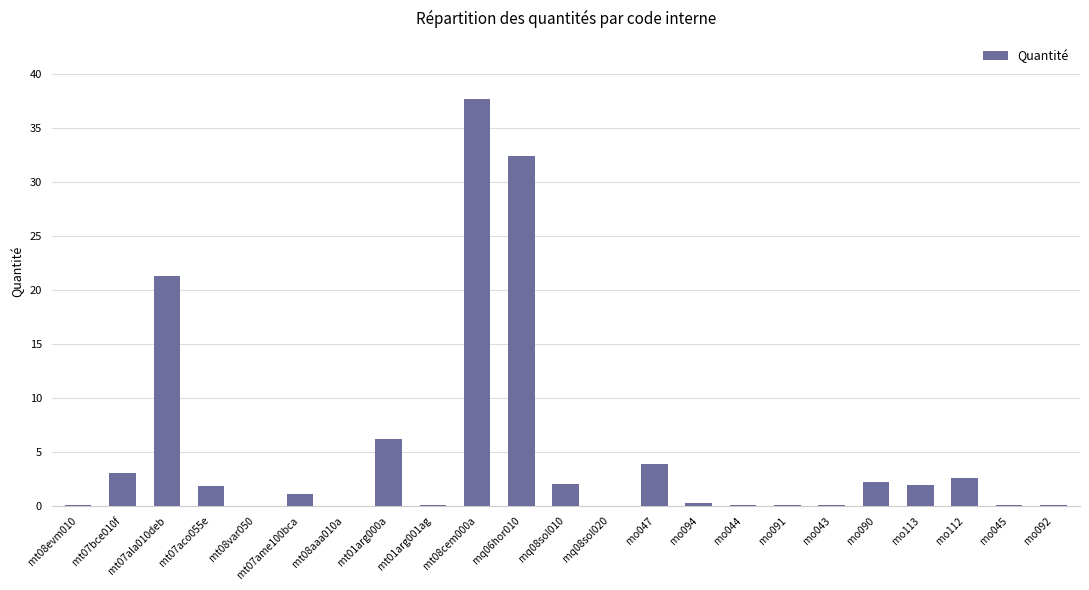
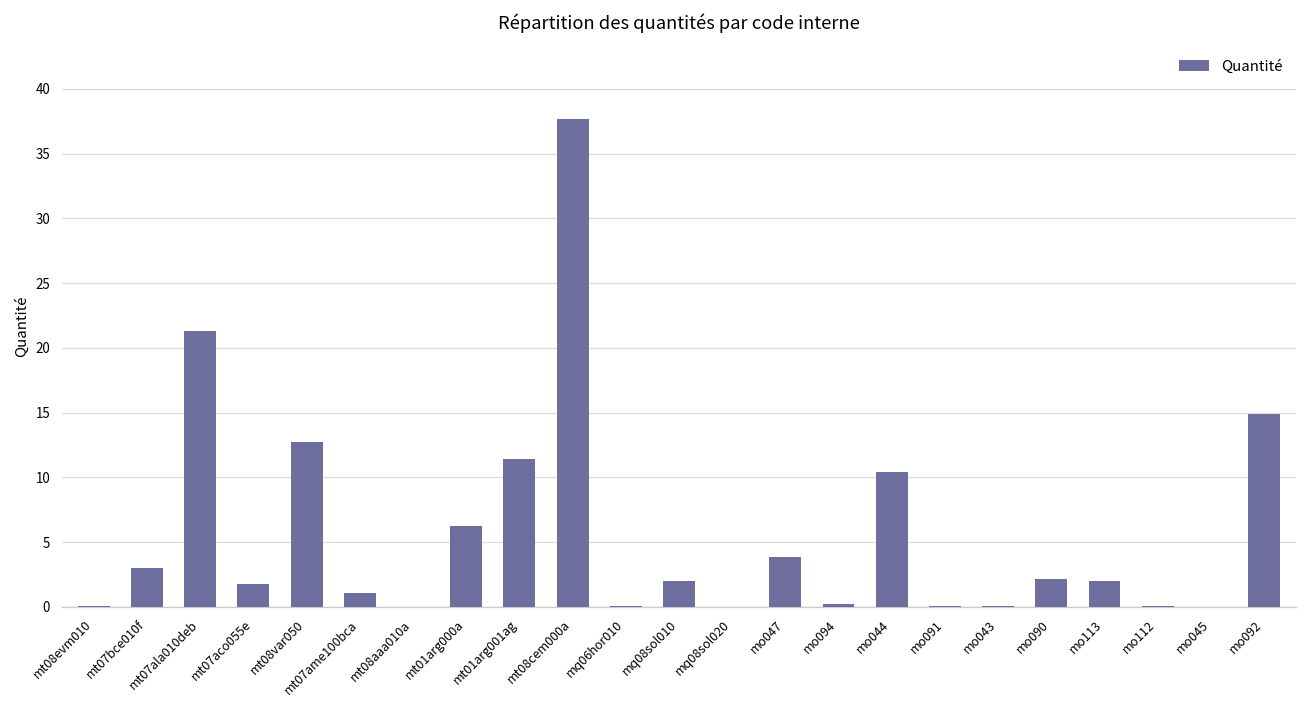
  {
    "mt07bce010f": 3.0,
    "mt07ala010deb": 21.3,
    "mt07aco055e": 1.8,
-   "mt08var050": 0.0,
+   "mt08var050": 12.7,
    "mt07ame100bca": 1.1,
    "mt01arg000a": 6.2,
-   "mt01arg001ag": 0.1,
+   "mt01arg001ag": 11.4,
    "mt08cem000a": 37.7,
-   "mq06hor010": 32.4,
+   "mq06hor010": 0.0,
    "mq08sol010": 2.0,
    "mo047": 3.9,
    "mo094": 0.3,
-   "mo044": 0.1,
+   "mo044": 10.4,
    "mo090": 2.2,
    "mo113": 2.0,
-   "mo112": 2.6,
-   "mo092": 0.1
+   "mo112": 0.1,
+   "mo092": 14.9
  }
